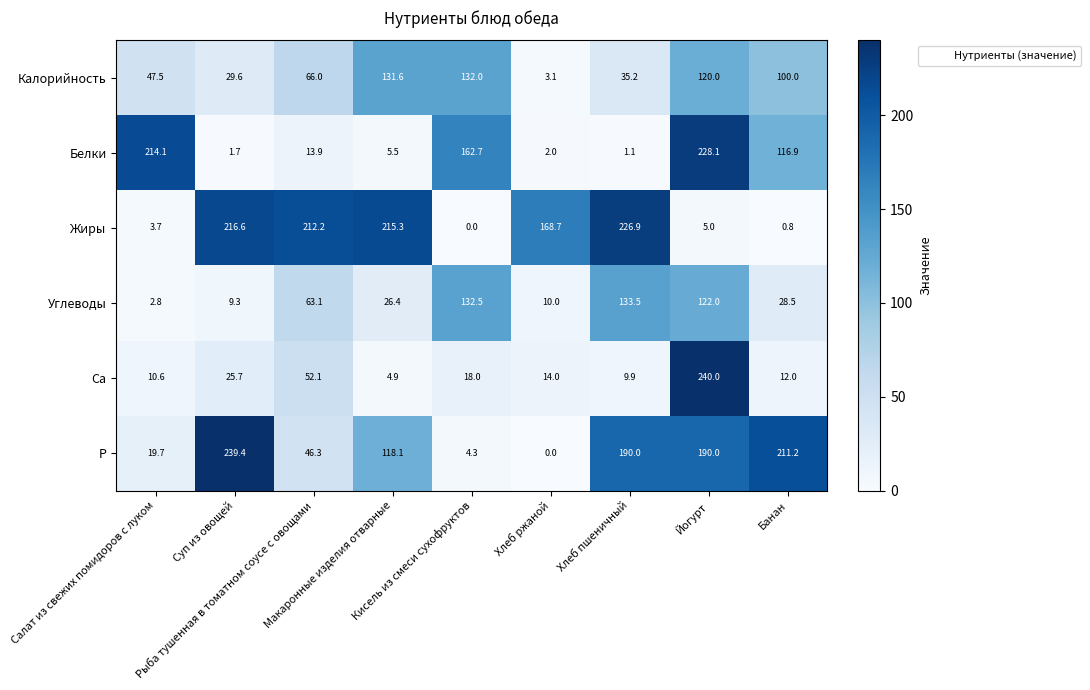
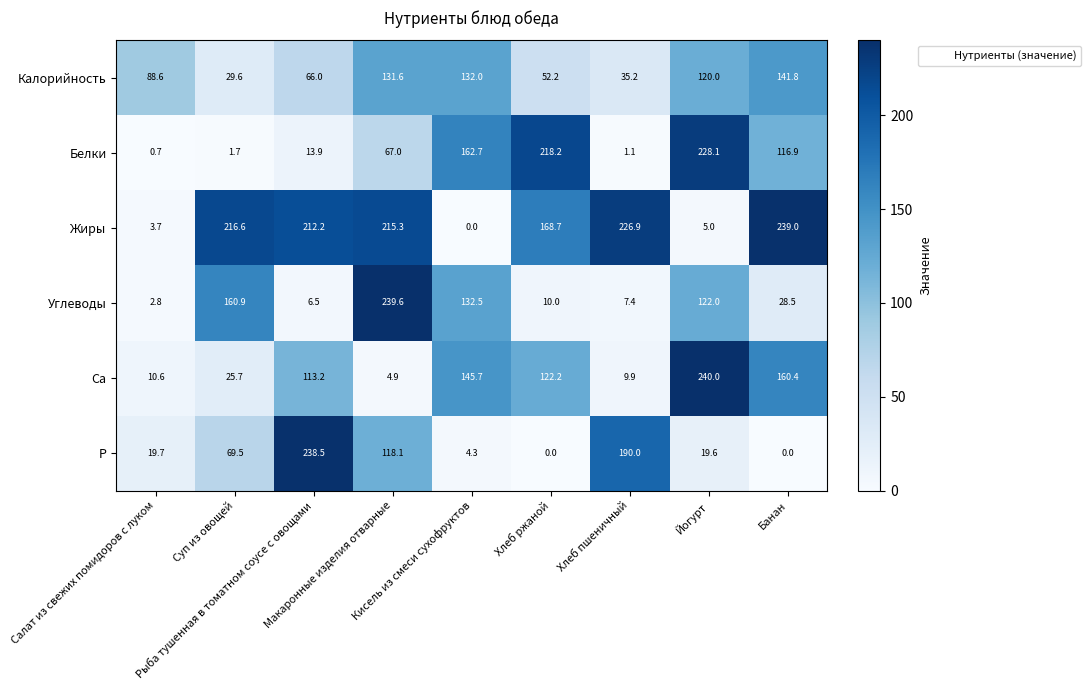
  {
    "Калорийность": {
-     "Салат из свежих помидоров с луком": 47.5,
+     "Салат из свежих помидоров с луком": 88.6,
      "Суп из овощей": 29.6,
      "Рыба тушенная в томатном соусе с овощами": 66.0,
      "Макаронные изделия отварные": 131.6,
      "Кисель из смеси сухофруктов": 132.0,
-     "Хлеб ржаной": 3.1,
+     "Хлеб ржаной": 52.2,
      "Хлеб пшеничный": 35.2,
      "Йогурт": 120.0,
-     "Банан": 100.0
+     "Банан": 141.8
    },
    "Белки": {
-     "Салат из свежих помидоров с луком": 214.1,
+     "Салат из свежих помидоров с луком": 0.7,
      "Суп из овощей": 1.7,
      "Рыба тушенная в томатном соусе с овощами": 13.9,
-     "Макаронные изделия отварные": 5.5,
+     "Макаронные изделия отварные": 67.0,
      "Кисель из смеси сухофруктов": 162.7,
-     "Хлеб ржаной": 2.0,
+     "Хлеб ржаной": 218.2,
      "Хлеб пшеничный": 1.1,
      "Йогурт": 228.1,
      "Банан": 116.9
    },
    "Жиры": {
      "Салат из свежих помидоров с луком": 3.7,
      "Суп из овощей": 216.6,
      "Рыба тушенная в томатном соусе с овощами": 212.2,
      "Макаронные изделия отварные": 215.3,
      "Кисель из смеси сухофруктов": 0.0,
      "Хлеб ржаной": 168.7,
      "Хлеб пшеничный": 226.9,
      "Йогурт": 5.0,
-     "Банан": 0.8
+     "Банан": 239.0
    },
    "Углеводы": {
      "Салат из свежих помидоров с луком": 2.8,
-     "Суп из овощей": 9.3,
-     "Рыба тушенная в томатном соусе с овощами": 63.1,
-     "Макаронные изделия отварные": 26.4,
+     "Суп из овощей": 160.9,
+     "Рыба тушенная в томатном соусе с овощами": 6.5,
+     "Макаронные изделия отварные": 239.6,
      "Кисель из смеси сухофруктов": 132.5,
      "Хлеб ржаной": 10.0,
-     "Хлеб пшеничный": 133.5,
+     "Хлеб пшеничный": 7.4,
      "Йогурт": 122.0,
      "Банан": 28.5
    },
    "Са": {
      "Салат из свежих помидоров с луком": 10.6,
      "Суп из овощей": 25.7,
-     "Рыба тушенная в томатном соусе с овощами": 52.1,
+     "Рыба тушенная в томатном соусе с овощами": 113.2,
      "Макаронные изделия отварные": 4.9,
-     "Кисель из смеси сухофруктов": 18.0,
-     "Хлеб ржаной": 14.0,
+     "Кисель из смеси сухофруктов": 145.7,
+     "Хлеб ржаной": 122.2,
      "Хлеб пшеничный": 9.9,
      "Йогурт": 240.0,
-     "Банан": 12.0
+     "Банан": 160.4
    },
    "Р": {
      "Салат из свежих помидоров с луком": 19.7,
-     "Суп из овощей": 239.4,
-     "Рыба тушенная в томатном соусе с овощами": 46.3,
+     "Суп из овощей": 69.5,
+     "Рыба тушенная в томатном соусе с овощами": 238.5,
      "Макаронные изделия отварные": 118.1,
      "Кисель из смеси сухофруктов": 4.3,
      "Хлеб ржаной": 0.0,
      "Хлеб пшеничный": 190.0,
-     "Йогурт": 190.0,
-     "Банан": 211.2
+     "Йогурт": 19.6,
+     "Банан": 0.0
    }
  }
